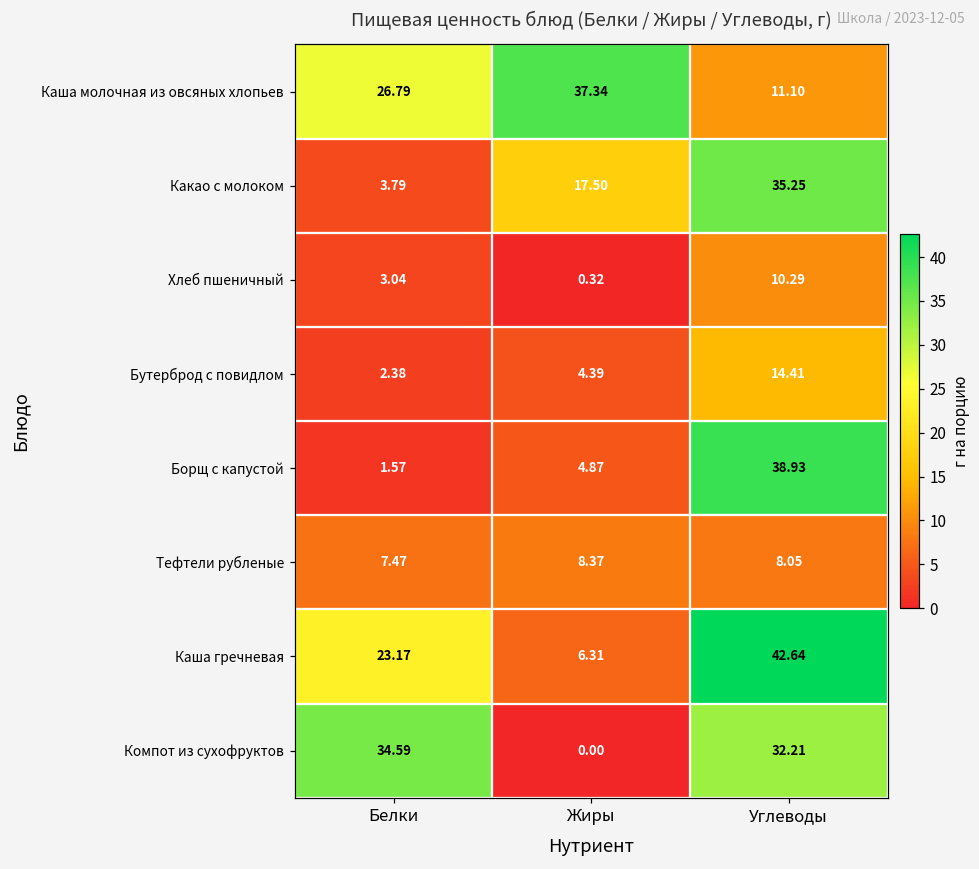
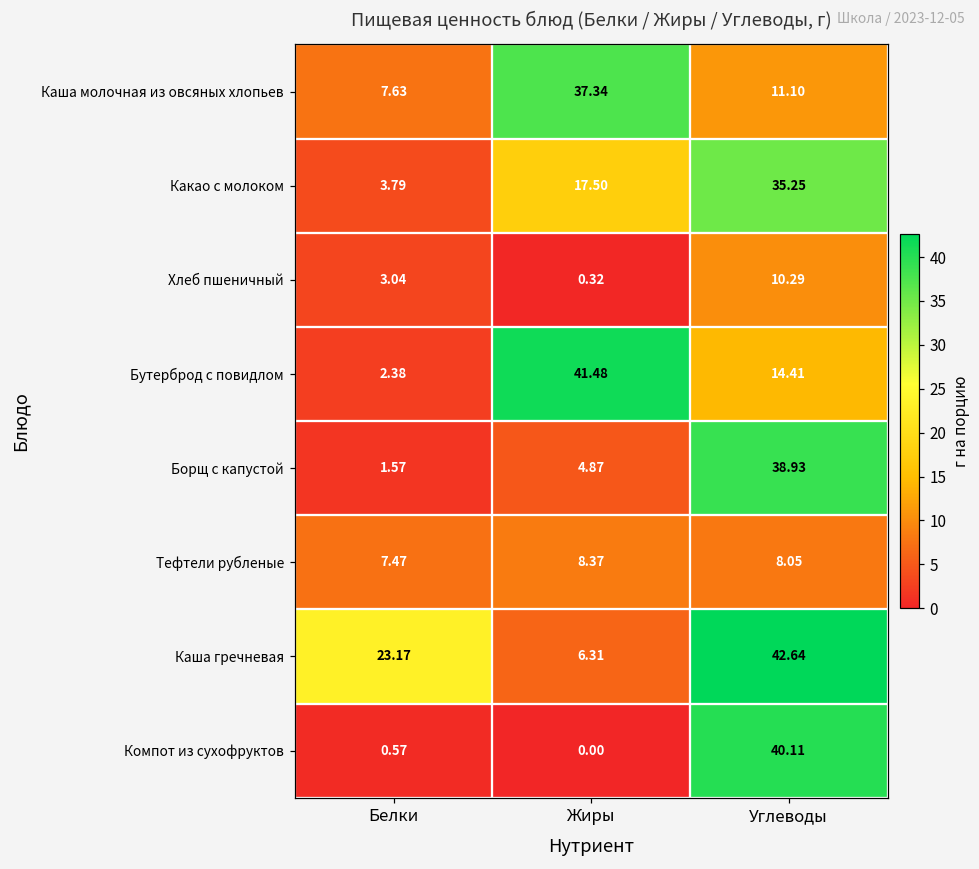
  {
    "Каша молочная из овсяных хлопьев": {
-     "Белки": 26.79,
+     "Белки": 7.63,
      "Жиры": 37.34,
      "Углеводы": 11.10
    },
    "Какао с молоком": {
      "Белки": 3.79,
      "Жиры": 17.50,
      "Углеводы": 35.25
    },
    "Хлеб пшеничный": {
      "Белки": 3.04,
      "Жиры": 0.32,
      "Углеводы": 10.29
    },
    "Бутерброд с повидлом": {
      "Белки": 2.38,
-     "Жиры": 4.39,
+     "Жиры": 41.48,
      "Углеводы": 14.41
    },
    "Борщ с капустой": {
      "Белки": 1.57,
      "Жиры": 4.87,
      "Углеводы": 38.93
    },
    "Тефтели рубленые": {
      "Белки": 7.47,
      "Жиры": 8.37,
      "Углеводы": 8.05
    },
    "Каша гречневая": {
      "Белки": 23.17,
      "Жиры": 6.31,
      "Углеводы": 42.64
    },
    "Компот из сухофруктов": {
-     "Белки": 34.59,
+     "Белки": 0.57,
      "Жиры": 0.00,
-     "Углеводы": 32.21
+     "Углеводы": 40.11
    }
  }
